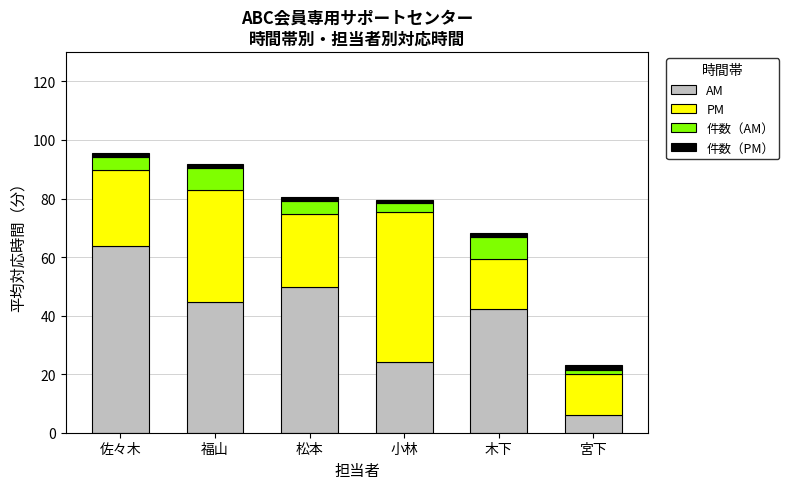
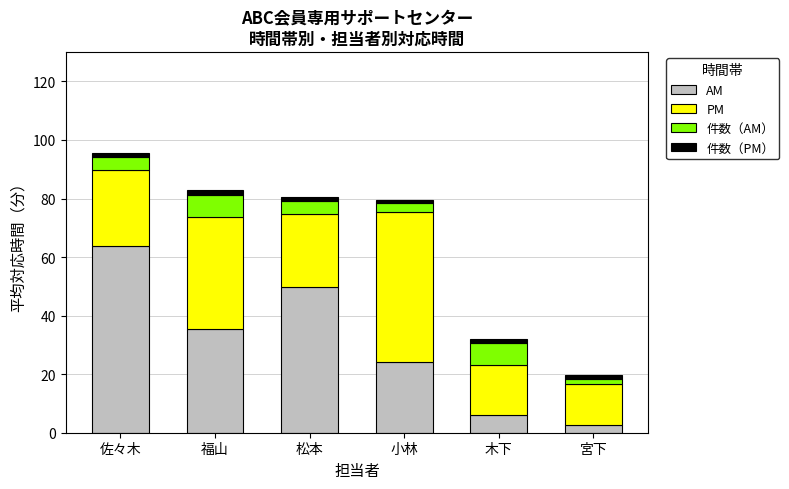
  {
    "AM": {
      "佐々木": 64,
-     "福山": 45,
+     "福山": 36,
      "松本": 50,
      "小林": 24,
-     "木下": 42,
-     "宮下": 6
+     "木下": 6,
+     "宮下": 3
    },
    "PM": {
      "佐々木": 26,
      "福山": 38,
      "松本": 25,
      "小林": 52,
      "木下": 17,
      "宮下": 14
    },
    "件数（AM）": {
      "佐々木": 5,
      "福山": 8,
      "松本": 5,
      "小林": 3,
      "木下": 8,
      "宮下": 2
    },
    "件数（PM）": {
      "佐々木": 2,
      "福山": 2,
      "松本": 2,
      "小林": 1,
      "木下": 2,
      "宮下": 2
    }
  }
